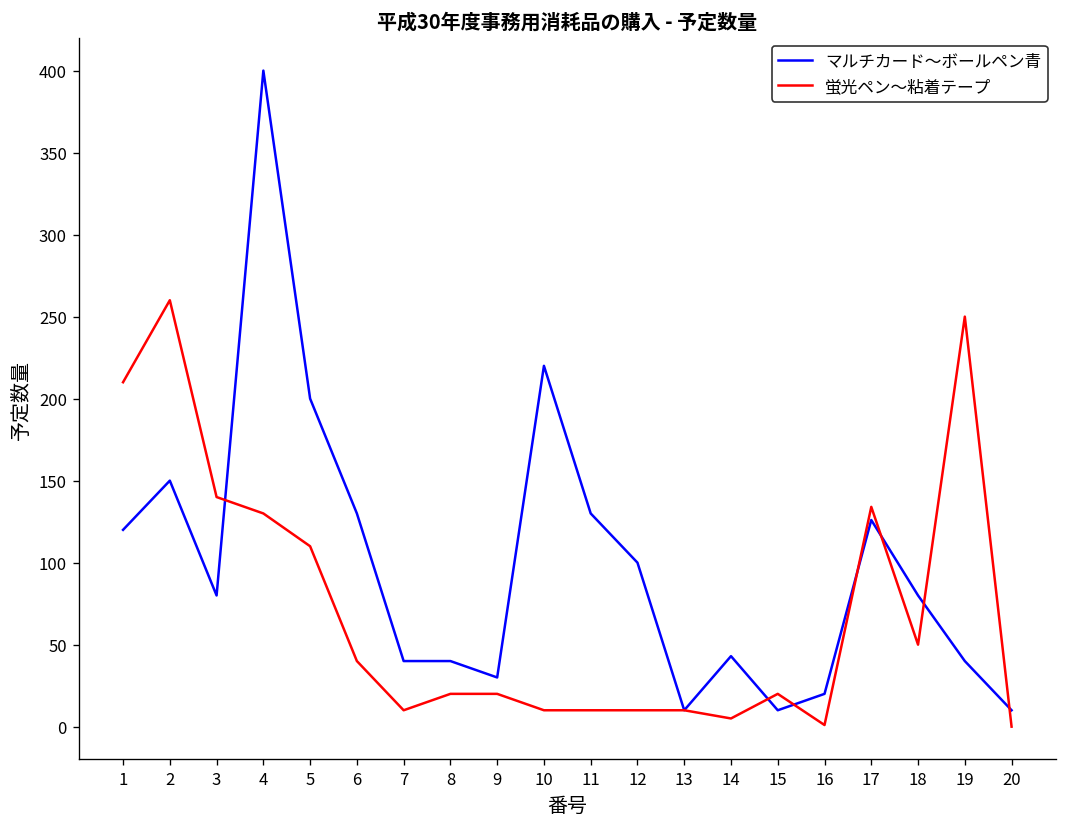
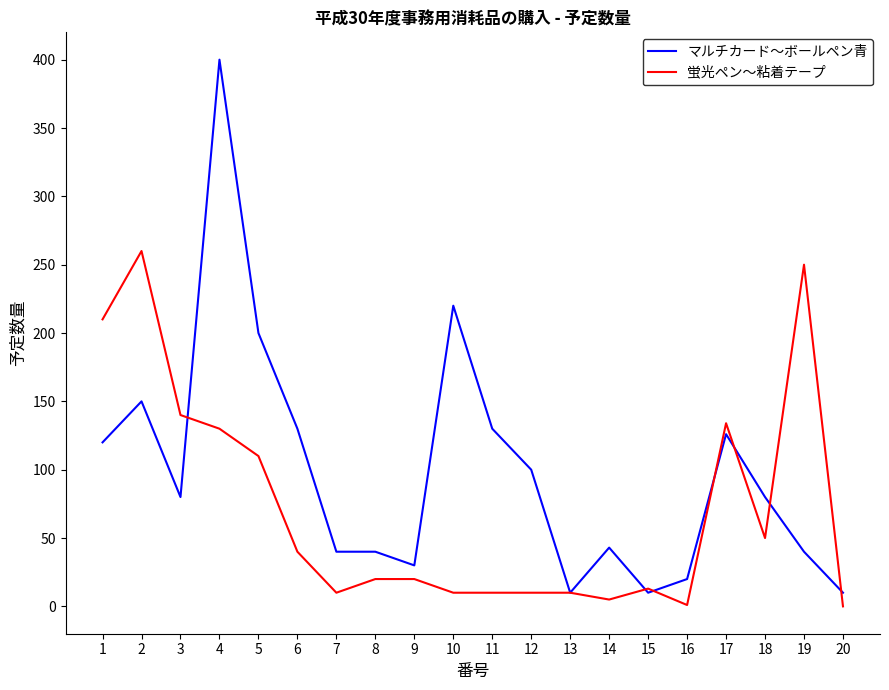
  {
    "マルチカード〜ボールペン青": {
      "1": 120,
      "2": 150,
      "3": 80,
      "4": 400,
      "5": 200,
      "6": 130,
      "7": 40,
      "8": 40,
      "9": 30,
      "10": 220,
      "11": 130,
      "12": 100,
      "14": 43,
      "15": 10,
      "16": 20,
      "17": 126,
      "18": 80,
      "19": 40,
      "20": 10
    },
    "蛍光ペン〜粘着テープ": {
      "1": 210,
      "2": 260,
      "3": 140,
      "4": 130,
      "5": 110,
      "6": 40,
      "7": 10,
      "8": 20,
      "9": 20,
      "10": 10,
      "11": 10,
      "12": 10,
      "14": 5,
-     "15": 20,
+     "15": 13,
      "16": 1,
      "17": 134,
      "18": 50,
      "19": 250,
      "20": 0
    }
  }
